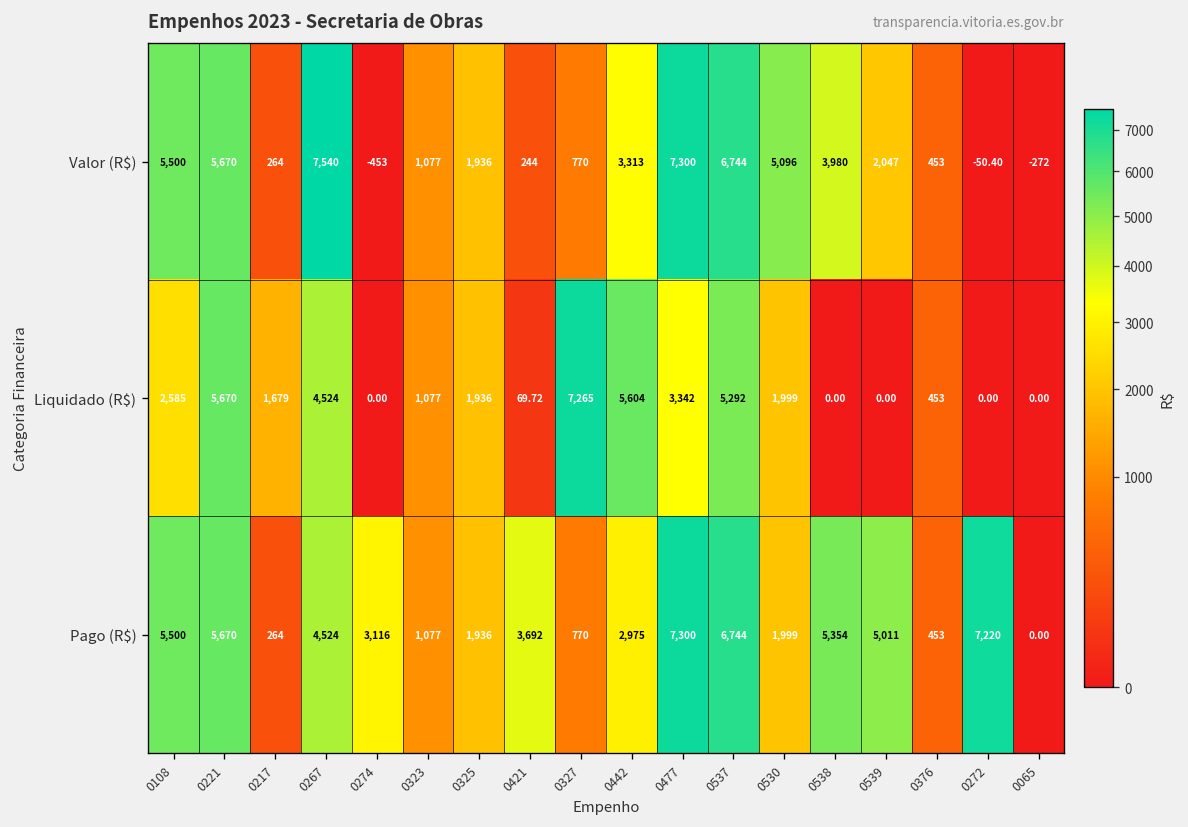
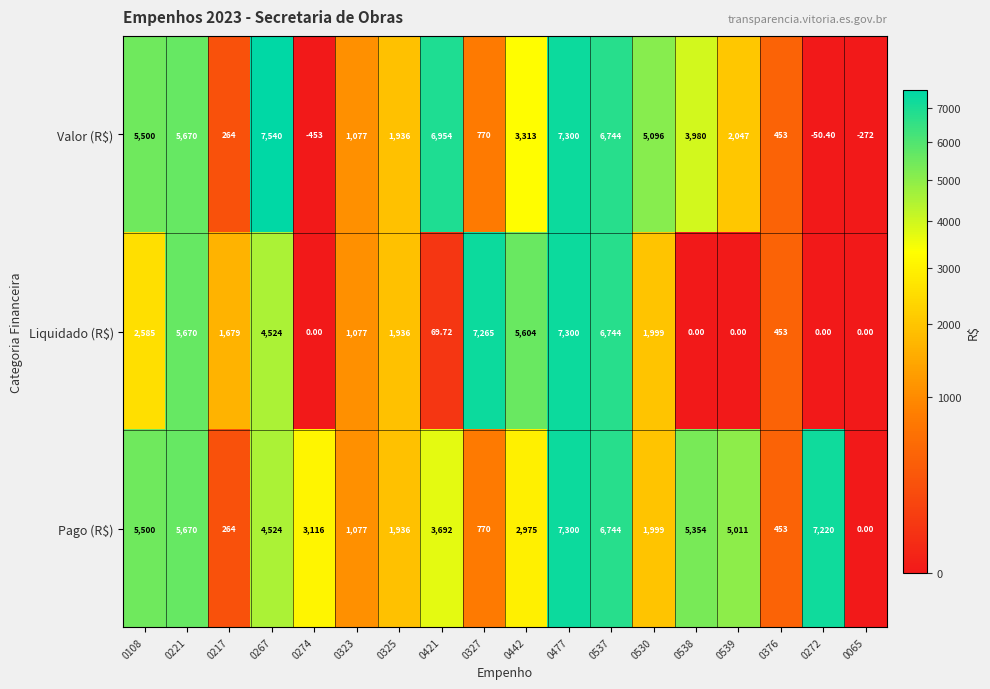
  {
    "Valor (R$)": {
      "0108": "5,500",
      "0221": "5,670",
      "0217": "264",
      "0267": "7,540",
      "0274": "-453",
      "0323": "1,077",
      "0325": "1,936",
-     "0421": "244",
+     "0421": "6,954",
      "0327": "770",
      "0442": "3,313",
      "0477": "7,300",
      "0537": "6,744",
      "0530": "5,096",
      "0538": "3,980",
      "0539": "2,047",
      "0376": "453",
      "0272": "-50.40",
      "0065": "-272"
    },
    "Liquidado (R$)": {
      "0108": "2,585",
      "0221": "5,670",
      "0217": "1,679",
      "0267": "4,524",
      "0274": "0.00",
      "0323": "1,077",
      "0325": "1,936",
      "0421": "69.72",
      "0327": "7,265",
      "0442": "5,604",
-     "0477": "3,342",
-     "0537": "5,292",
+     "0477": "7,300",
+     "0537": "6,744",
      "0530": "1,999",
      "0538": "0.00",
      "0539": "0.00",
      "0376": "453",
      "0272": "0.00",
      "0065": "0.00"
    },
    "Pago (R$)": {
      "0108": "5,500",
      "0221": "5,670",
      "0217": "264",
      "0267": "4,524",
      "0274": "3,116",
      "0323": "1,077",
      "0325": "1,936",
      "0421": "3,692",
      "0327": "770",
      "0442": "2,975",
      "0477": "7,300",
      "0537": "6,744",
      "0530": "1,999",
      "0538": "5,354",
      "0539": "5,011",
      "0376": "453",
      "0272": "7,220",
      "0065": "0.00"
    }
  }
